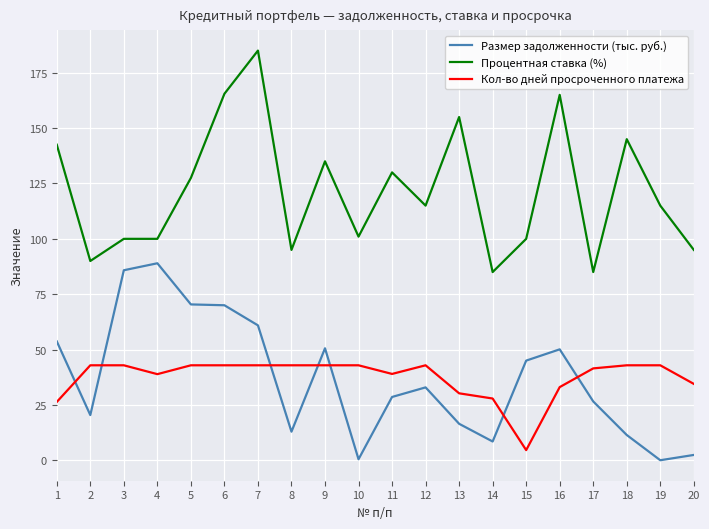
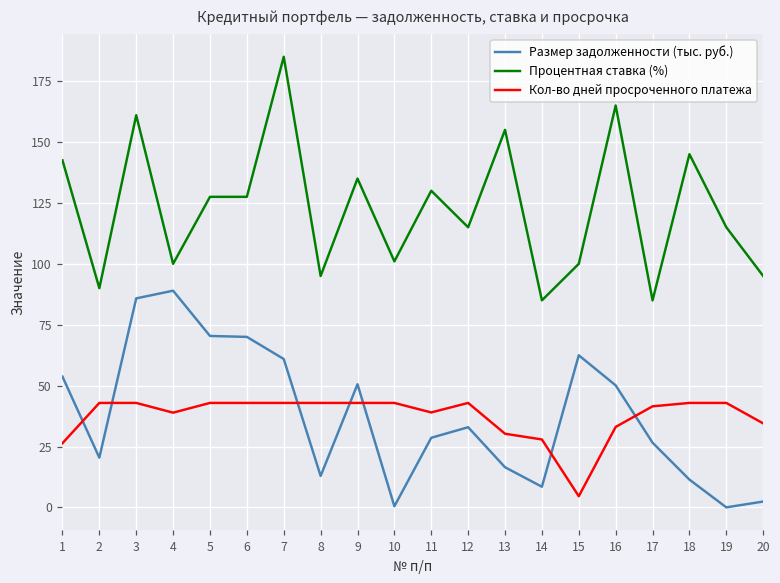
  {
    "Размер задолженности (тыс. руб.)": {
      "1": 54,
      "2": 20,
      "3": 86,
      "4": 89,
      "5": 70,
      "6": 70,
      "7": 61,
      "8": 13,
      "9": 51,
      "10": 0,
      "11": 29,
      "12": 33,
      "13": 16,
      "14": 8,
-     "15": 45,
+     "15": 62,
      "16": 50,
      "17": 27,
      "18": 11,
      "19": 0,
      "20": 2
    },
    "Процентная ставка (%)": {
      "1": 143,
      "2": 90,
-     "3": 100,
+     "3": 161,
      "4": 100,
      "5": 128,
-     "6": 166,
+     "6": 128,
      "7": 185,
      "8": 95,
      "9": 135,
      "10": 101,
      "11": 130,
      "12": 115,
      "13": 155,
      "14": 85,
      "15": 100,
      "16": 165,
      "17": 85,
      "18": 145,
      "19": 115,
      "20": 95
    },
    "Кол-во дней просроченного платежа": {
      "1": 26,
      "2": 43,
      "3": 43,
      "4": 39,
      "5": 43,
      "6": 43,
      "7": 43,
      "8": 43,
      "9": 43,
      "10": 43,
      "11": 39,
      "12": 43,
      "13": 30,
      "14": 28,
      "15": 5,
      "16": 33,
      "17": 42,
      "18": 43,
      "19": 43,
      "20": 35
    }
  }
